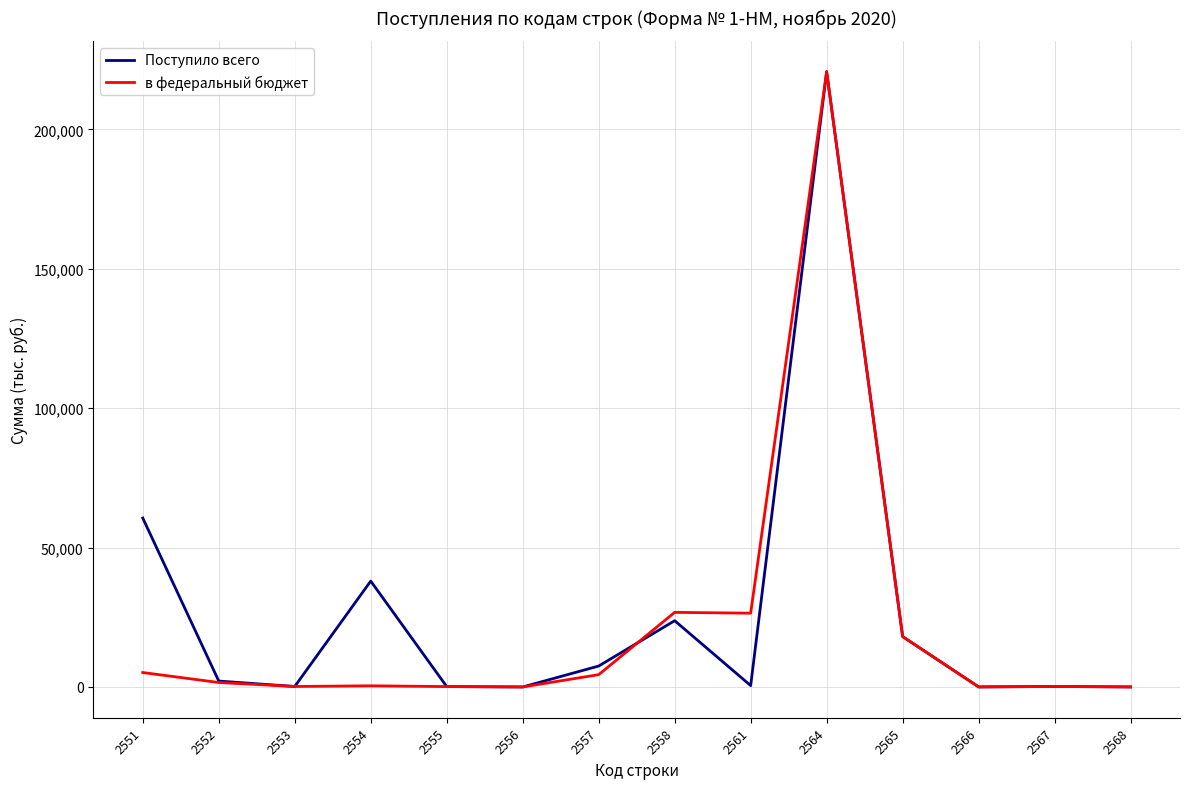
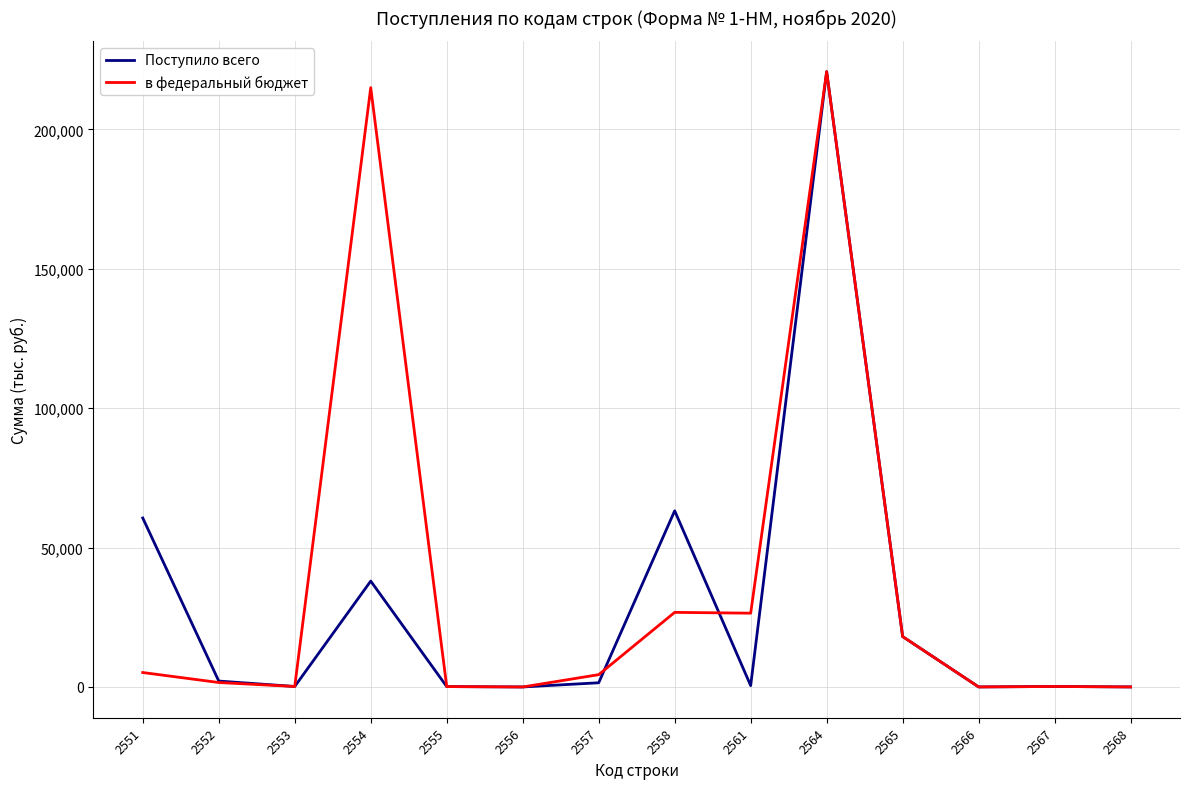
  {
    "Поступило всего": {
      "2551": "61,000",
      "2554": "38,000",
-     "2557": "8,000",
-     "2558": "24,000",
+     "2557": "1,000",
+     "2558": "63,000",
      "2561": "0"
    },
    "в федеральный бюджет": {
      "2551": "5,000",
-     "2554": "0",
+     "2554": "215,000",
      "2557": "4,000",
      "2558": "27,000",
      "2561": "26,000"
    }
  }
